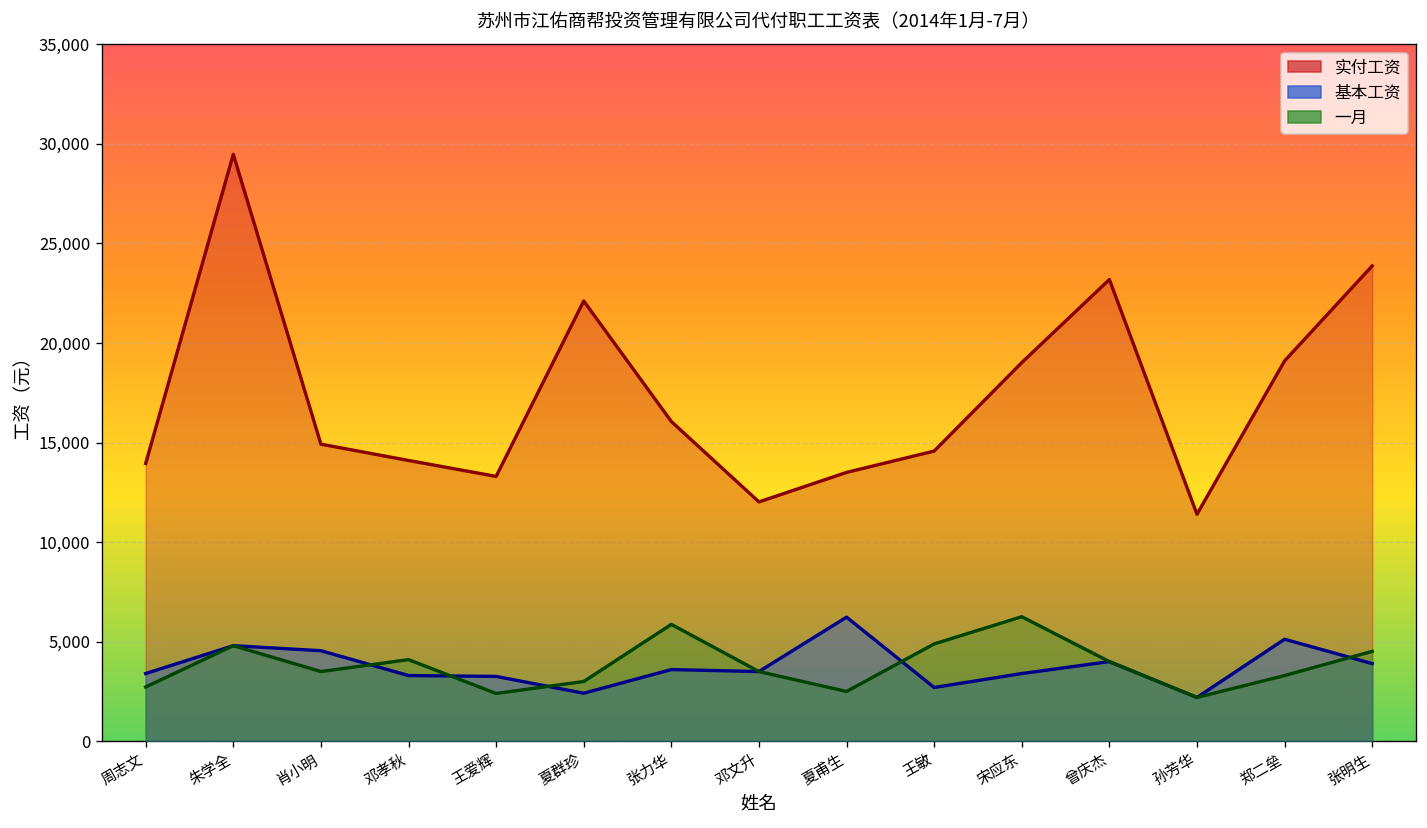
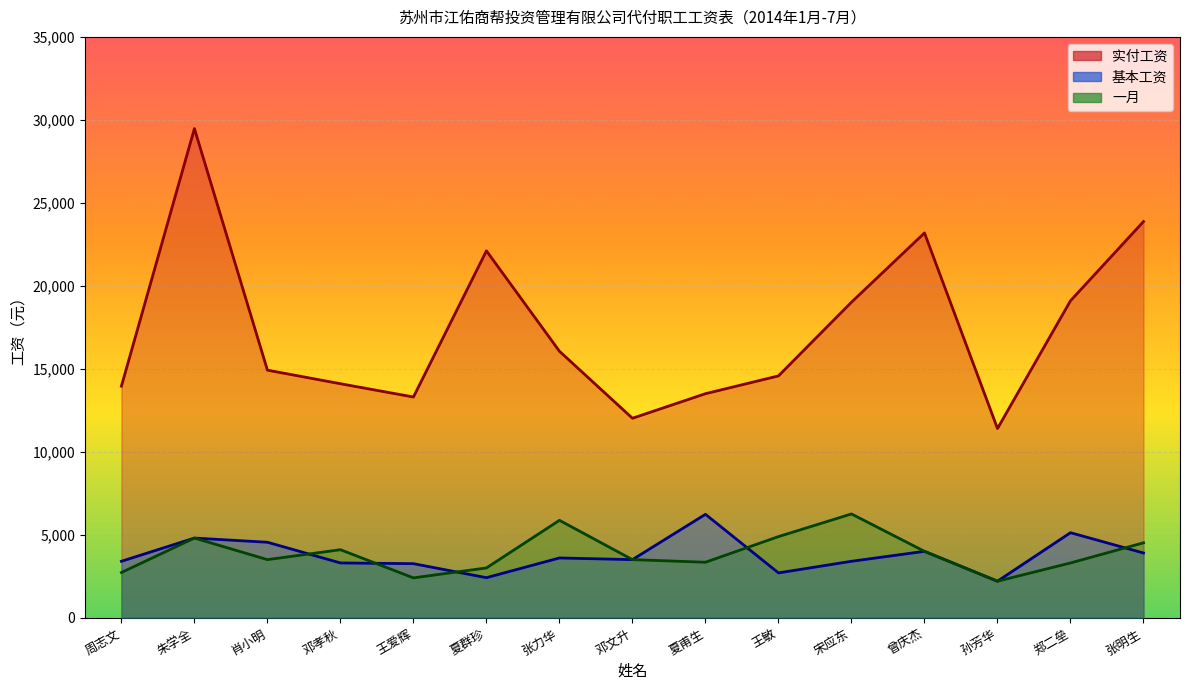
  {
    "实付工资": {
      "周志文": "14,000",
      "朱学全": "29,500",
      "肖小明": "14,900",
      "邓孝秋": "14,100",
      "王爱辉": "13,300",
      "夏群珍": "22,100",
      "张力华": "16,100",
      "邓文升": "12,000",
      "夏甫生": "13,500",
      "王敏": "14,600",
      "宋应东": "19,000",
      "曾庆杰": "23,200",
      "孙芳华": "11,400",
      "郑二垒": "19,100",
      "张明生": "23,900"
    },
    "基本工资": {
      "周志文": "3,400",
      "肖小明": "4,500",
      "邓孝秋": "3,300",
      "王爱辉": "3,300",
      "夏群珍": "2,400",
      "张力华": "3,600",
      "夏甫生": "6,200",
      "王敏": "2,700",
      "宋应东": "3,400",
      "郑二垒": "5,100",
      "张明生": "3,900"
    },
    "一月": {
      "周志文": "2,700",
      "肖小明": "3,500",
      "邓孝秋": "4,100",
      "王爱辉": "2,400",
      "夏群珍": "3,000",
      "张力华": "5,900",
-     "夏甫生": "2,500",
+     "夏甫生": "3,300",
      "王敏": "4,900",
      "宋应东": "6,300",
      "郑二垒": "3,300",
      "张明生": "4,500"
    }
  }
